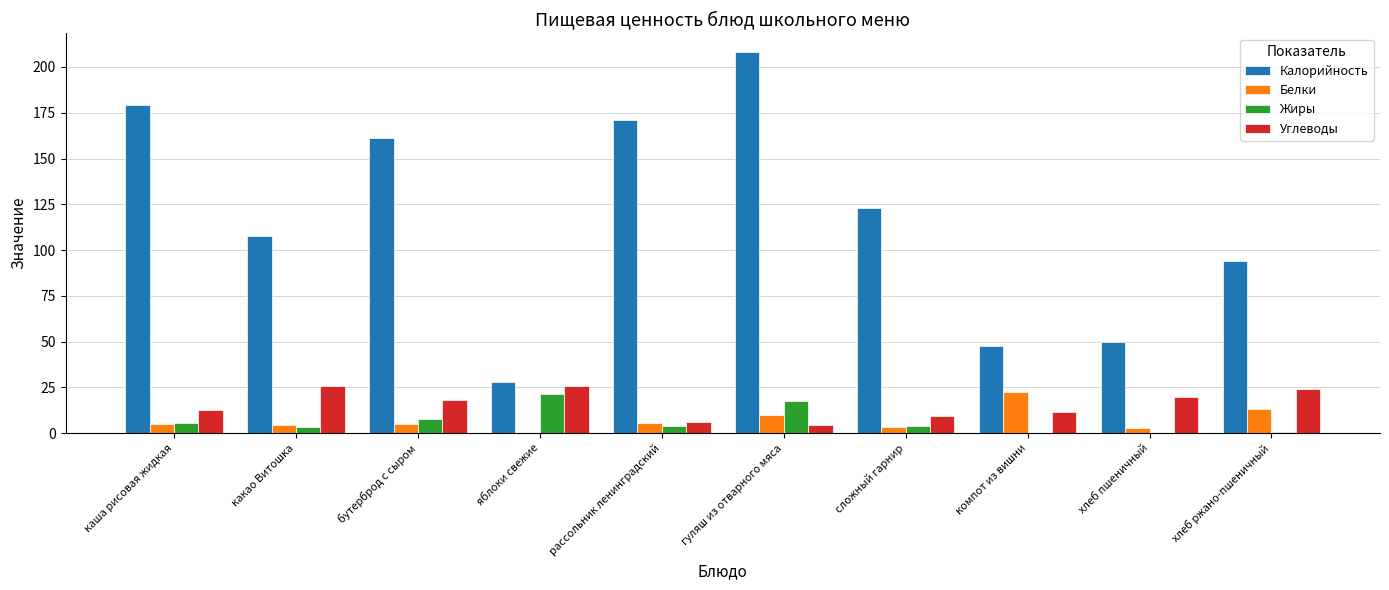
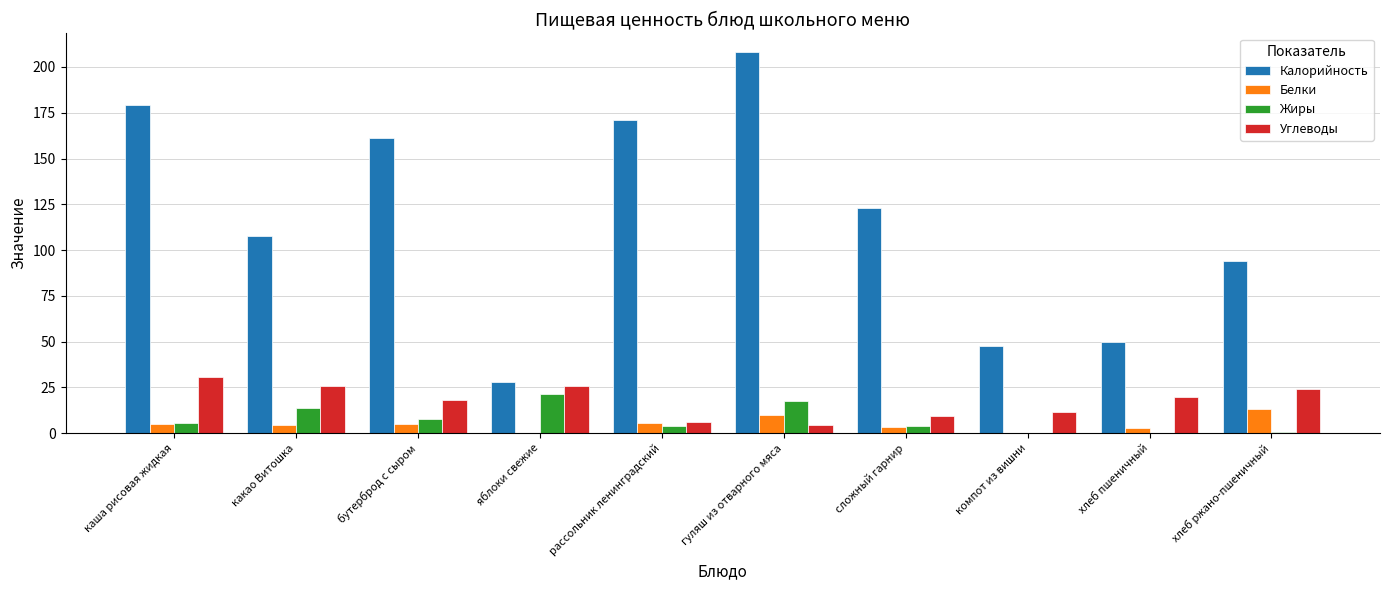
  {
    "Калорийность": {
      "каша рисовая жидкая": 179,
      "какао Витошка": 108,
      "бутерброд с сыром": 161,
      "яблоки свежие": 28,
      "рассольник ленинградский": 171,
      "гуляш из отварного мяса": 208,
      "сложный гарнир": 123,
      "компот из вишни": 48,
      "хлеб пшеничный": 50,
      "хлеб ржано-пшеничный": 94
    },
    "Белки": {
      "каша рисовая жидкая": 5,
      "какао Витошка": 4,
      "бутерброд с сыром": 5,
      "рассольник ленинградский": 6,
      "гуляш из отварного мяса": 10,
      "сложный гарнир": 3,
-     "компот из вишни": 23,
+     "компот из вишни": 0,
      "хлеб пшеничный": 3,
      "хлеб ржано-пшеничный": 13
    },
    "Жиры": {
      "каша рисовая жидкая": 6,
-     "какао Витошка": 4,
+     "какао Витошка": 14,
      "бутерброд с сыром": 8,
      "яблоки свежие": 21,
      "рассольник ленинградский": 4,
      "гуляш из отварного мяса": 18,
      "сложный гарнир": 4
    },
    "Углеводы": {
-     "каша рисовая жидкая": 13,
+     "каша рисовая жидкая": 31,
      "какао Витошка": 26,
      "бутерброд с сыром": 18,
      "яблоки свежие": 26,
      "рассольник ленинградский": 6,
      "гуляш из отварного мяса": 4,
      "сложный гарнир": 9,
      "компот из вишни": 12,
      "хлеб пшеничный": 20,
      "хлеб ржано-пшеничный": 24
    }
  }
